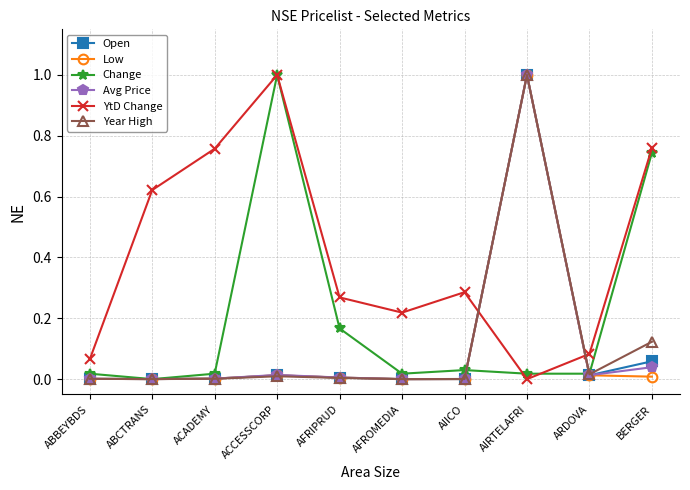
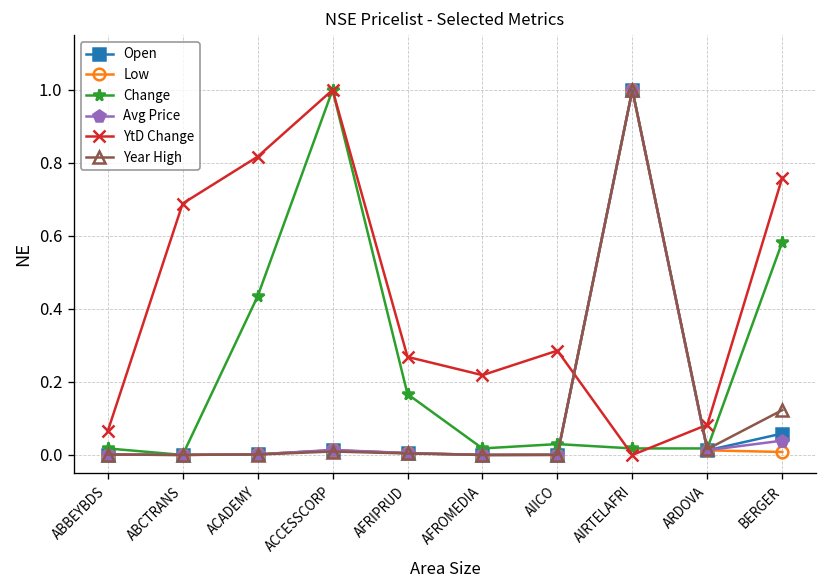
  {
    "Open": {
      "BERGER": 0.06
    },
    "Low": {
      "BERGER": 0.01
    },
    "Change": {
      "ABBEYBDS": 0.02,
-     "ACADEMY": 0.02,
+     "ACADEMY": 0.43,
      "AFRIPRUD": 0.17,
      "AFROMEDIA": 0.02,
      "AIICO": 0.03,
      "AIRTELAFRI": 0.02,
-     "BERGER": 0.74
+     "BERGER": 0.58
    },
    "Avg Price": {
      "BERGER": 0.04
    },
    "YtD Change": {
      "ABBEYBDS": 0.06,
-     "ABCTRANS": 0.62,
-     "ACADEMY": 0.76,
+     "ABCTRANS": 0.69,
+     "ACADEMY": 0.82,
      "AFRIPRUD": 0.27,
      "AFROMEDIA": 0.22,
      "AIICO": 0.29,
      "AIRTELAFRI": 0.00,
      "ARDOVA": 0.08,
      "BERGER": 0.76
    },
    "Year High": {
      "BERGER": 0.12
    }
  }
